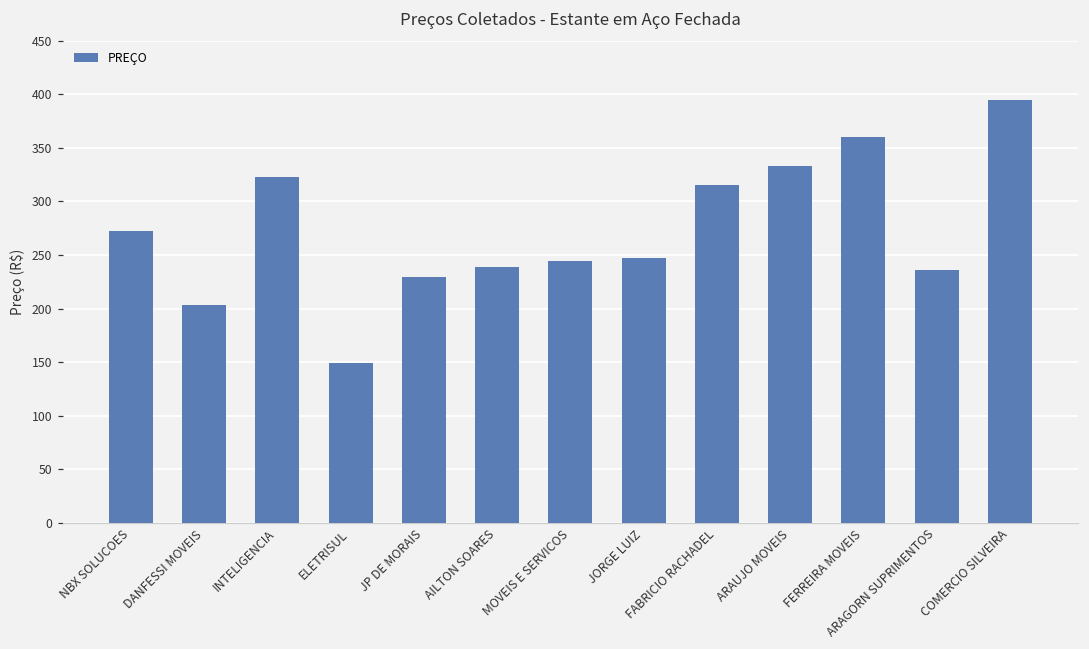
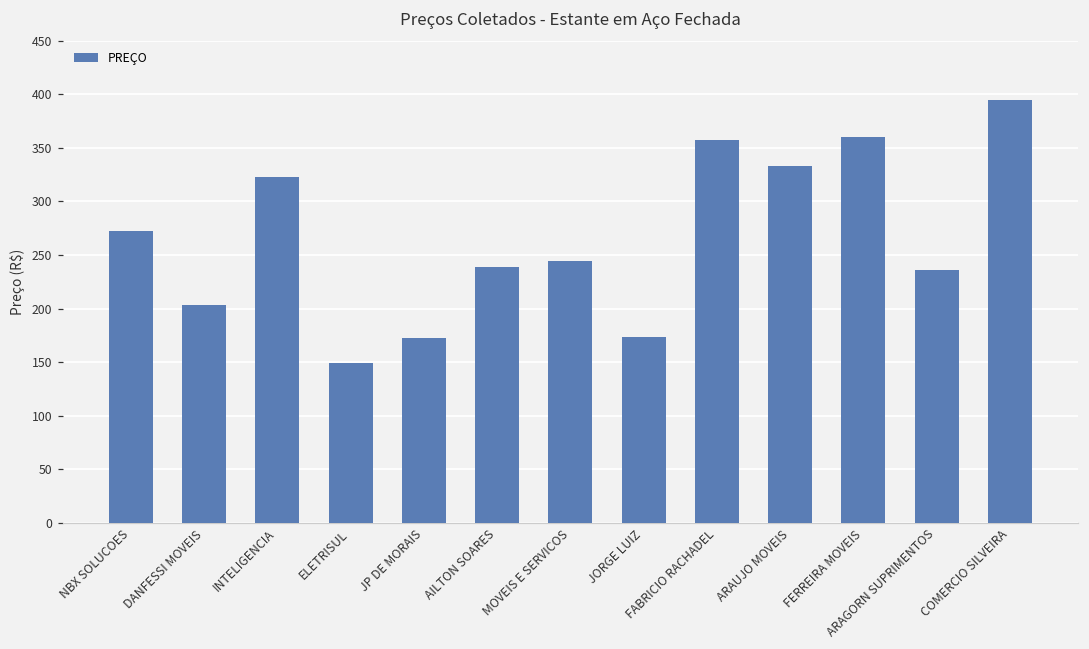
  {
    "NBX SOLUCOES": 270,
    "DANFESSI MOVEIS": 200,
    "INTELIGENCIA": 320,
    "ELETRISUL": 150,
-   "JP DE MORAIS": 230,
+   "JP DE MORAIS": 170,
    "AILTON SOARES": 240,
    "MOVEIS E SERVICOS": 240,
-   "JORGE LUIZ": 250,
-   "FABRICIO RACHADEL": 320,
+   "JORGE LUIZ": 170,
+   "FABRICIO RACHADEL": 360,
    "ARAUJO MOVEIS": 330,
    "FERREIRA MOVEIS": 360,
    "ARAGORN SUPRIMENTOS": 240,
    "COMERCIO SILVEIRA": 390
  }
